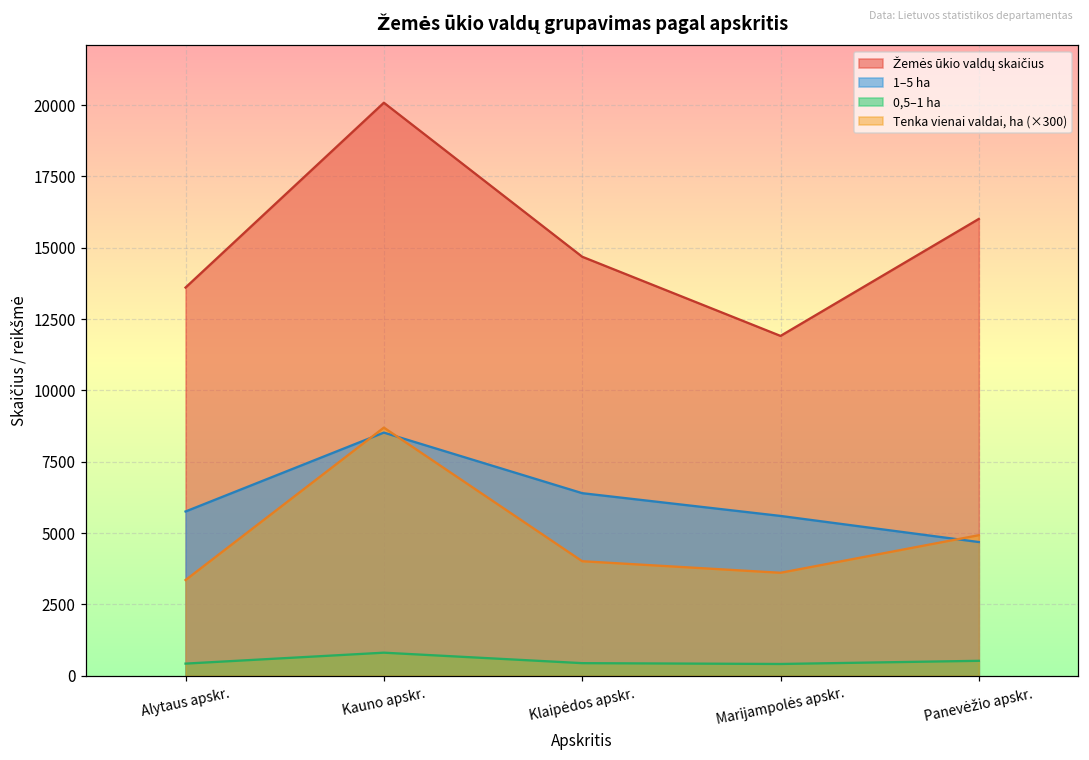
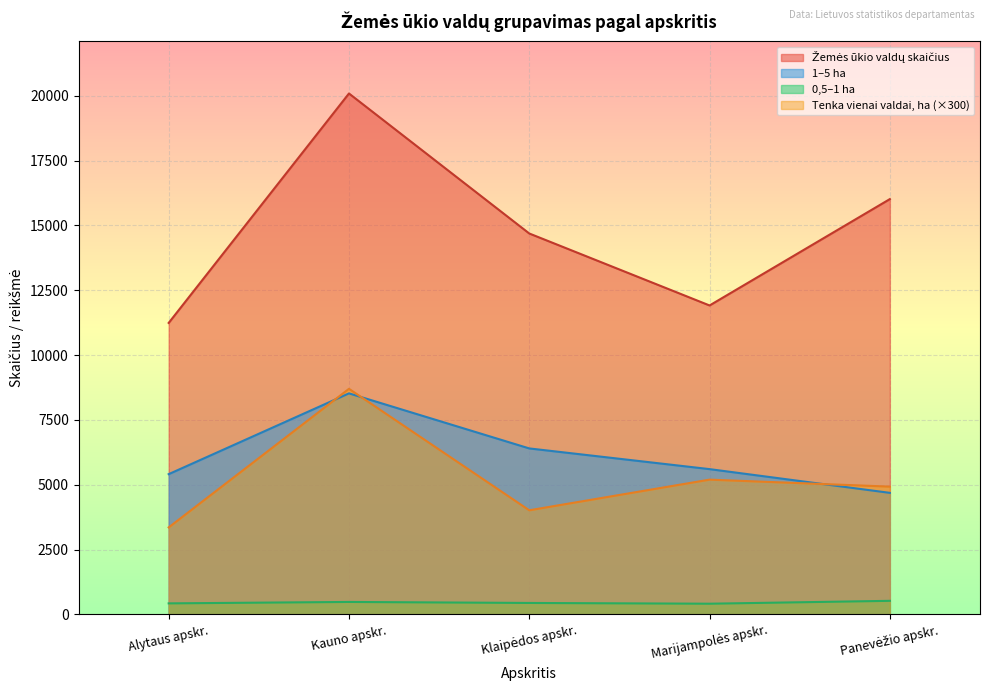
  {
    "Žemės ūkio valdų skaičius": {
-     "Alytaus apskr.": 13600,
+     "Alytaus apskr.": 11200,
      "Kauno apskr.": 20100,
      "Klaipėdos apskr.": 14700,
      "Marijampolės apskr.": 11900,
      "Panevėžio apskr.": 16000
    },
    "1–5 ha": {
-     "Alytaus apskr.": 5800,
+     "Alytaus apskr.": 5400,
      "Kauno apskr.": 8500,
      "Klaipėdos apskr.": 6400,
      "Marijampolės apskr.": 5600,
      "Panevėžio apskr.": 4700
    },
    "0,5–1 ha": {
      "Alytaus apskr.": 400,
-     "Kauno apskr.": 800,
+     "Kauno apskr.": 500,
      "Klaipėdos apskr.": 400,
      "Marijampolės apskr.": 400,
      "Panevėžio apskr.": 500
    },
    "Tenka vienai valdai, ha (×300)": {
      "Alytaus apskr.": 3400,
      "Kauno apskr.": 8700,
      "Klaipėdos apskr.": 4000,
-     "Marijampolės apskr.": 3600,
+     "Marijampolės apskr.": 5200,
      "Panevėžio apskr.": 4900
    }
  }
